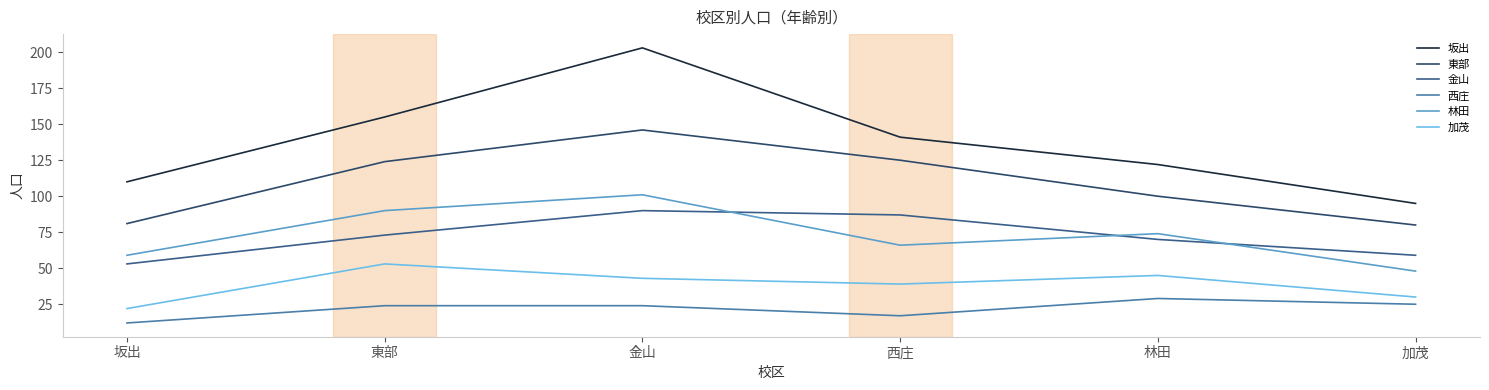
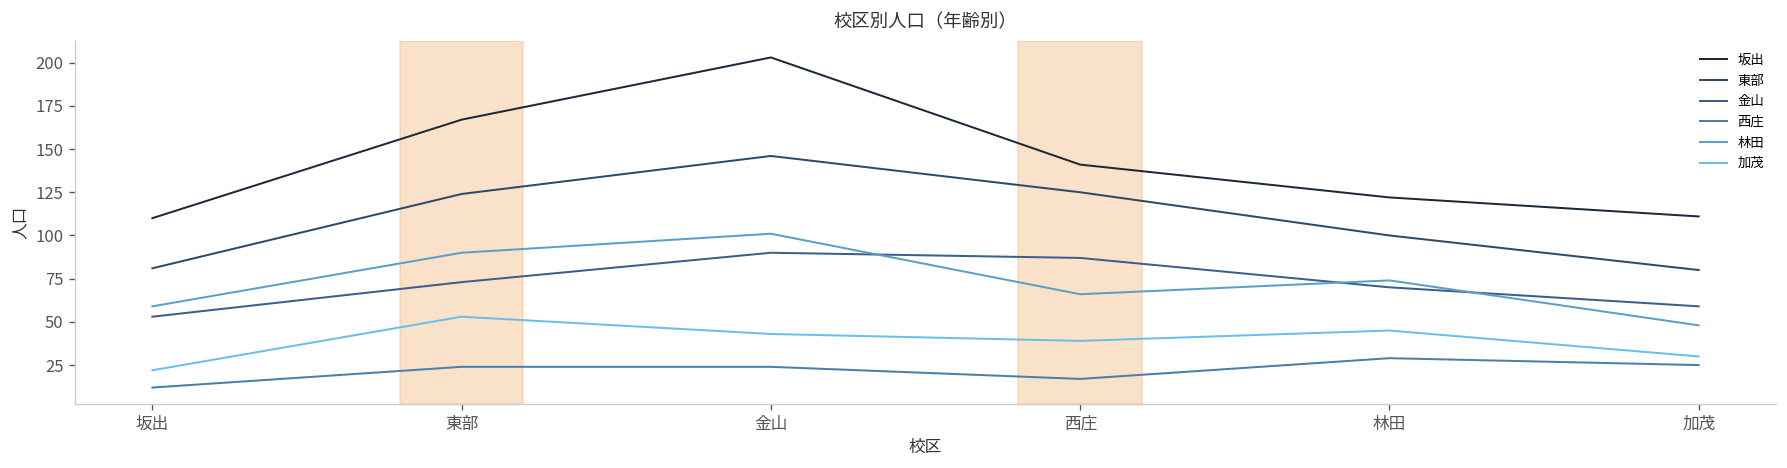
  {
    "坂出": {
      "坂出": 110,
-     "東部": 155,
+     "東部": 167,
      "金山": 203,
      "西庄": 141,
      "林田": 122,
-     "加茂": 95
+     "加茂": 111
    }
  }
